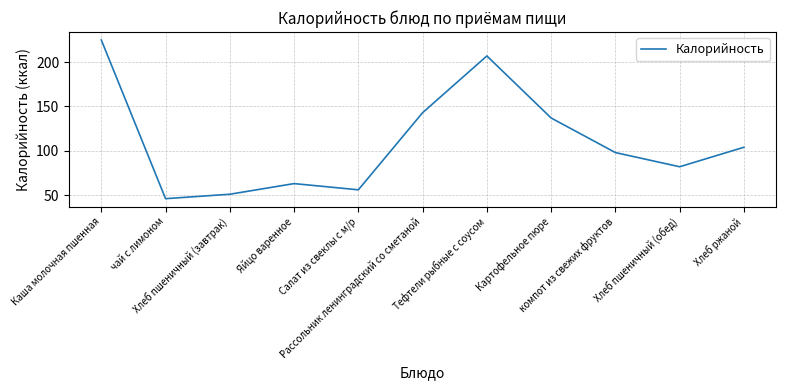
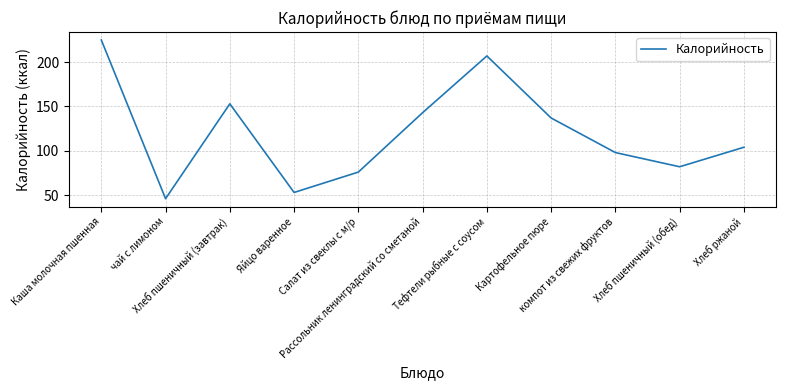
  {
    "Каша молочная пшенная": 230,
    "чай с лимоном": 50,
-   "Хлеб пшеничный (завтрак)": 50,
-   "Яйцо варенное": 60,
-   "Салат из свеклы с м/р": 60,
+   "Хлеб пшеничный (завтрак)": 150,
+   "Яйцо варенное": 50,
+   "Салат из свеклы с м/р": 80,
    "Рассольник ленинградский со сметаной": 140,
    "Тефтели рыбные с соусом": 210,
    "Картофельное пюре": 140,
    "компот из свежих фруктов": 100,
    "Хлеб пшеничный (обед)": 80,
    "Хлеб ржаной": 100
  }
